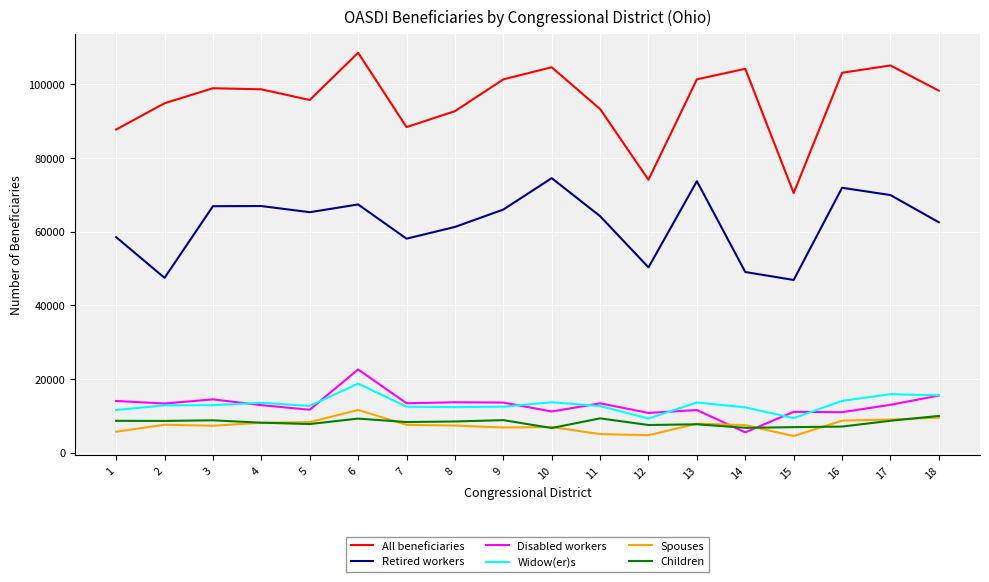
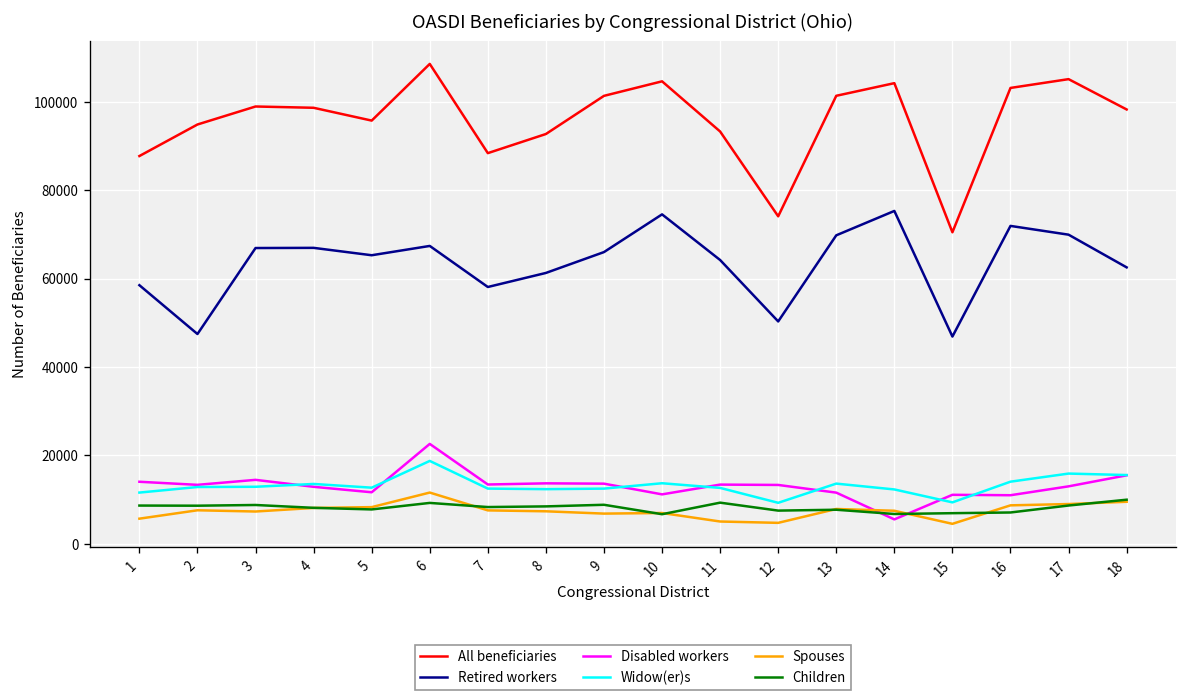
  {
    "All beneficiaries": {
      "1": 88000,
      "2": 95000,
      "3": 99000,
      "4": 99000,
      "5": 96000,
      "6": 109000,
      "7": 88000,
      "8": 93000,
      "9": 101000,
      "10": 105000,
      "11": 93000,
      "12": 74000,
      "13": 101000,
      "14": 104000,
      "15": 71000,
      "16": 103000,
      "17": 105000,
      "18": 98000
    },
    "Retired workers": {
      "1": 59000,
      "2": 47000,
      "3": 67000,
      "4": 67000,
      "5": 65000,
      "6": 67000,
      "7": 58000,
      "8": 61000,
      "9": 66000,
      "10": 75000,
      "11": 64000,
      "12": 50000,
-     "13": 74000,
-     "14": 49000,
+     "13": 70000,
+     "14": 75000,
      "15": 47000,
      "16": 72000,
      "17": 70000,
      "18": 63000
    },
    "Disabled workers": {
      "1": 14000,
      "3": 14000,
      "5": 12000,
      "6": 23000,
      "7": 13000,
      "8": 14000,
      "9": 14000,
      "10": 11000,
      "11": 13000,
-     "12": 11000,
+     "12": 13000,
      "13": 12000,
      "14": 6000,
      "15": 11000,
      "16": 11000,
      "17": 13000
    },
    "Widow(er)s": {
      "1": 12000,
      "3": 13000,
      "5": 13000,
      "6": 19000,
      "7": 12000,
      "8": 12000,
      "9": 12000,
      "10": 14000,
      "11": 13000,
      "12": 9000,
      "13": 14000,
      "14": 12000,
      "15": 9000,
      "16": 14000,
      "17": 16000
    },
    "Spouses": {
      "1": 6000,
      "2": 8000,
      "3": 7000,
      "6": 12000,
      "7": 8000,
      "8": 7000,
      "9": 7000,
      "11": 5000,
      "12": 5000,
      "14": 7000,
      "15": 5000,
      "16": 9000
    },
    "Children": {
      "1": 9000,
      "2": 9000,
      "3": 9000,
      "6": 9000,
      "7": 8000,
      "8": 8000,
      "9": 9000,
      "11": 9000,
      "12": 8000,
      "14": 7000,
      "15": 7000,
      "16": 7000
    }
  }
